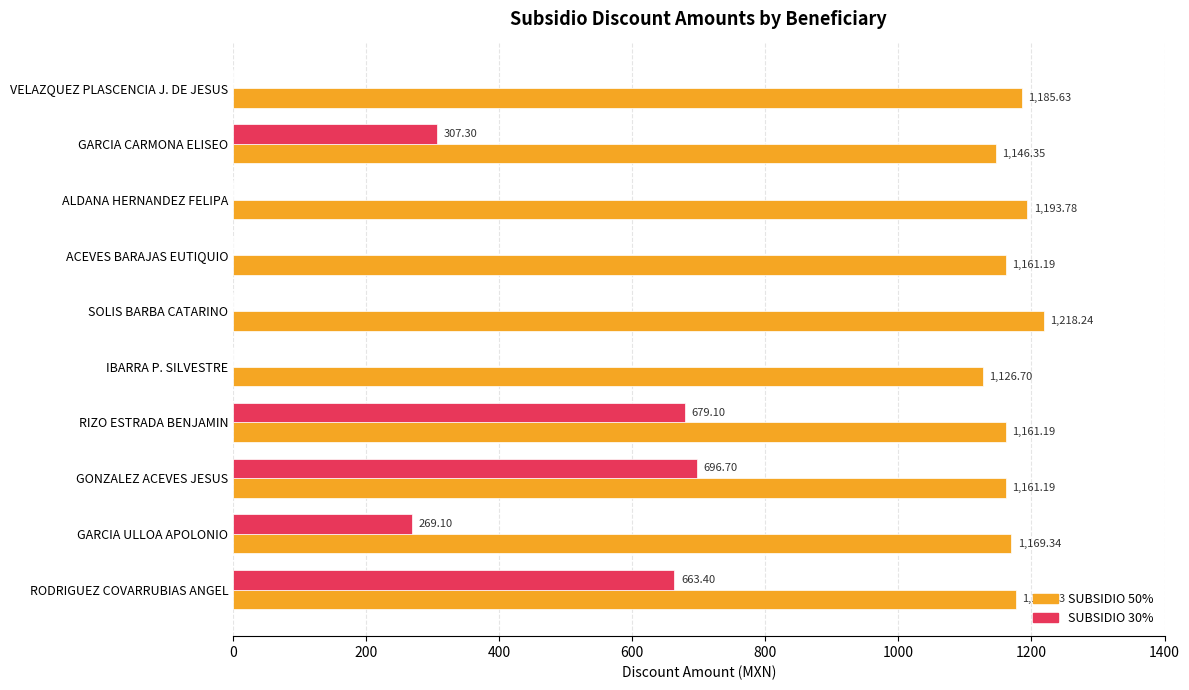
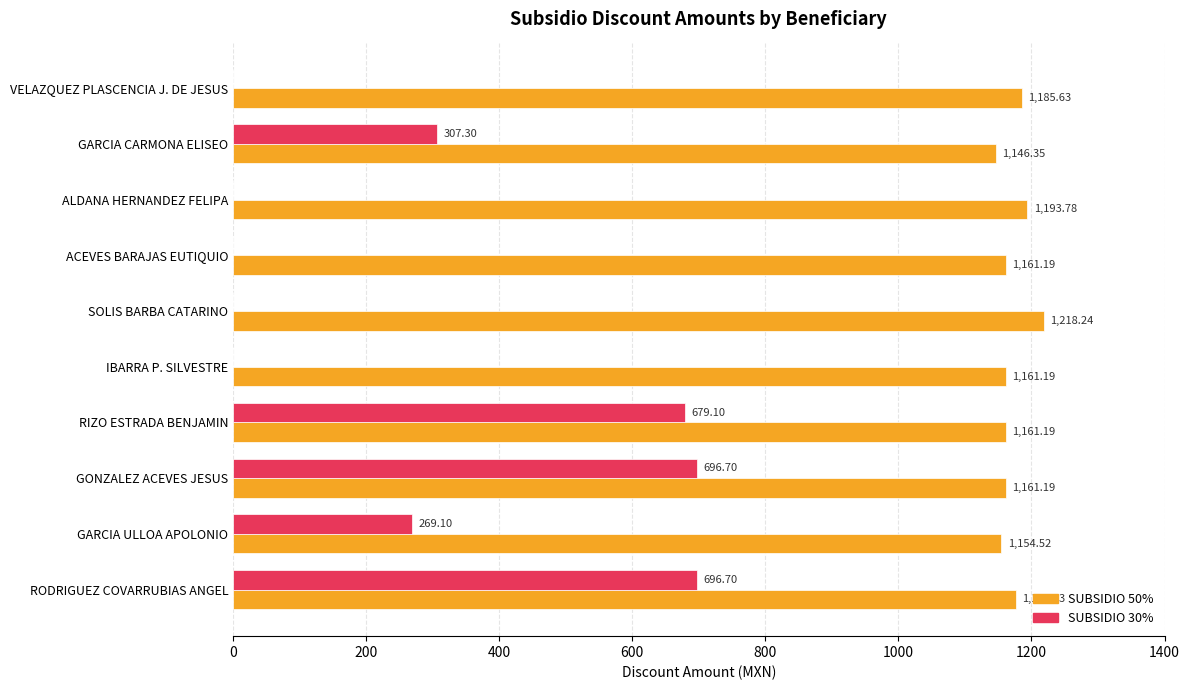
  {
    "SUBSIDIO 50%": {
      "VELAZQUEZ PLASCENCIA J. DE JESUS": "1,185.63",
      "GARCIA CARMONA ELISEO": "1,146.35",
      "ALDANA HERNANDEZ FELIPA": "1,193.78",
      "ACEVES BARAJAS EUTIQUIO": "1,161.19",
      "SOLIS BARBA CATARINO": "1,218.24",
-     "IBARRA P. SILVESTRE": "1,126.70",
+     "IBARRA P. SILVESTRE": "1,161.19",
      "RIZO ESTRADA BENJAMIN": "1,161.19",
      "GONZALEZ ACEVES JESUS": "1,161.19",
-     "GARCIA ULLOA APOLONIO": "1,169.34",
+     "GARCIA ULLOA APOLONIO": "1,154.52",
      "RODRIGUEZ COVARRUBIAS ANGEL": "1,176.03"
    },
    "SUBSIDIO 30%": {
      "GARCIA CARMONA ELISEO": "307.30",
      "RIZO ESTRADA BENJAMIN": "679.10",
      "GONZALEZ ACEVES JESUS": "696.70",
      "GARCIA ULLOA APOLONIO": "269.10",
-     "RODRIGUEZ COVARRUBIAS ANGEL": "663.40"
+     "RODRIGUEZ COVARRUBIAS ANGEL": "696.70"
    }
  }
